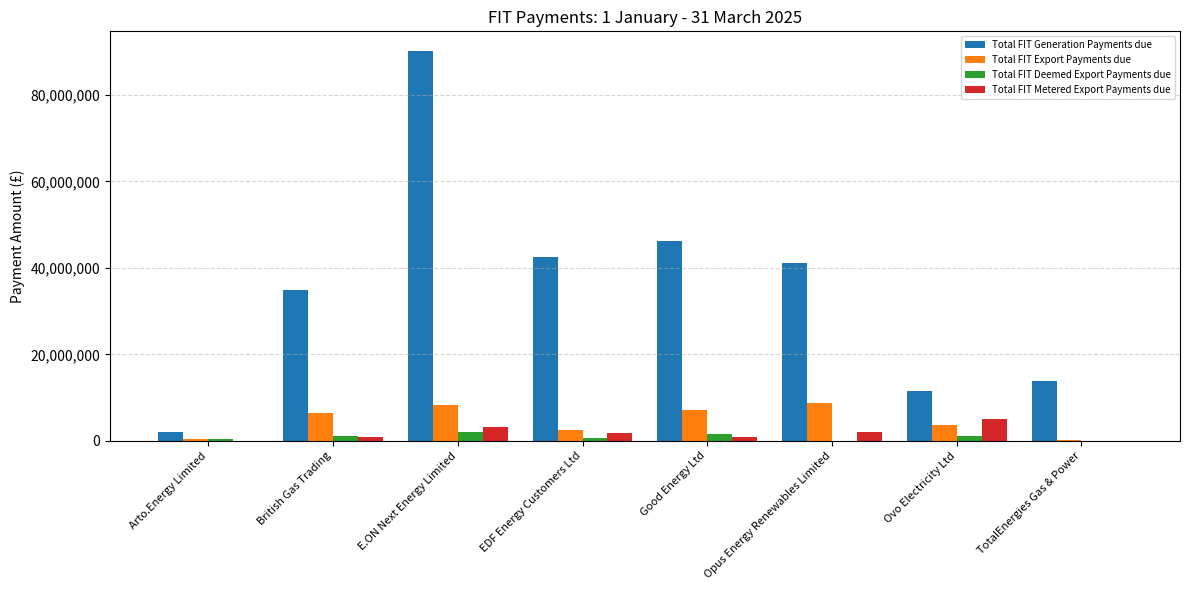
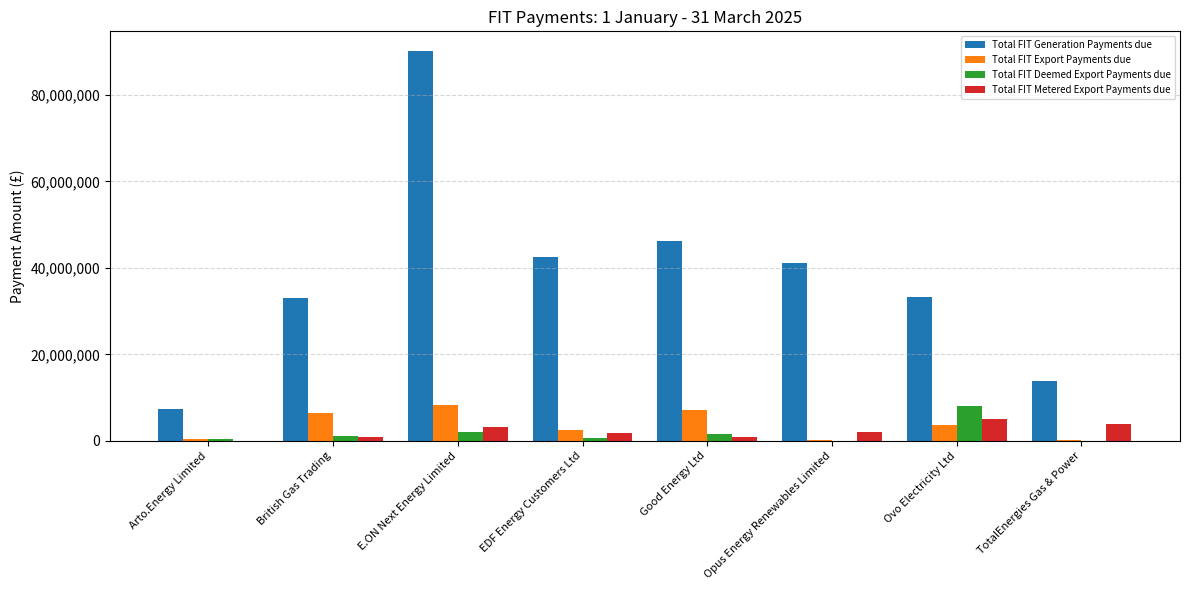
  {
    "Total FIT Generation Payments due": {
-     "Arto.Energy Limited": "2,000,000",
-     "British Gas Trading": "35,000,000",
+     "Arto.Energy Limited": "7,000,000",
+     "British Gas Trading": "33,000,000",
      "E.ON Next Energy Limited": "90,000,000",
      "EDF Energy Customers Ltd": "43,000,000",
      "Good Energy Ltd": "46,000,000",
      "Opus Energy Renewables Limited": "41,000,000",
-     "Ovo Electricity Ltd": "12,000,000",
+     "Ovo Electricity Ltd": "33,000,000",
      "TotalEnergies Gas & Power": "14,000,000"
    },
    "Total FIT Export Payments due": {
      "British Gas Trading": "6,000,000",
      "E.ON Next Energy Limited": "8,000,000",
      "EDF Energy Customers Ltd": "3,000,000",
      "Good Energy Ltd": "7,000,000",
-     "Opus Energy Renewables Limited": "9,000,000",
+     "Opus Energy Renewables Limited": "0",
      "Ovo Electricity Ltd": "4,000,000"
    },
    "Total FIT Deemed Export Payments due": {
      "British Gas Trading": "1,000,000",
      "E.ON Next Energy Limited": "2,000,000",
      "EDF Energy Customers Ltd": "1,000,000",
      "Good Energy Ltd": "2,000,000",
-     "Ovo Electricity Ltd": "1,000,000"
+     "Ovo Electricity Ltd": "8,000,000"
    },
    "Total FIT Metered Export Payments due": {
      "Arto.Energy Limited": "0",
      "British Gas Trading": "1,000,000",
      "E.ON Next Energy Limited": "3,000,000",
      "EDF Energy Customers Ltd": "2,000,000",
      "Good Energy Ltd": "1,000,000",
      "Opus Energy Renewables Limited": "2,000,000",
      "Ovo Electricity Ltd": "5,000,000",
-     "TotalEnergies Gas & Power": "0"
+     "TotalEnergies Gas & Power": "4,000,000"
    }
  }
